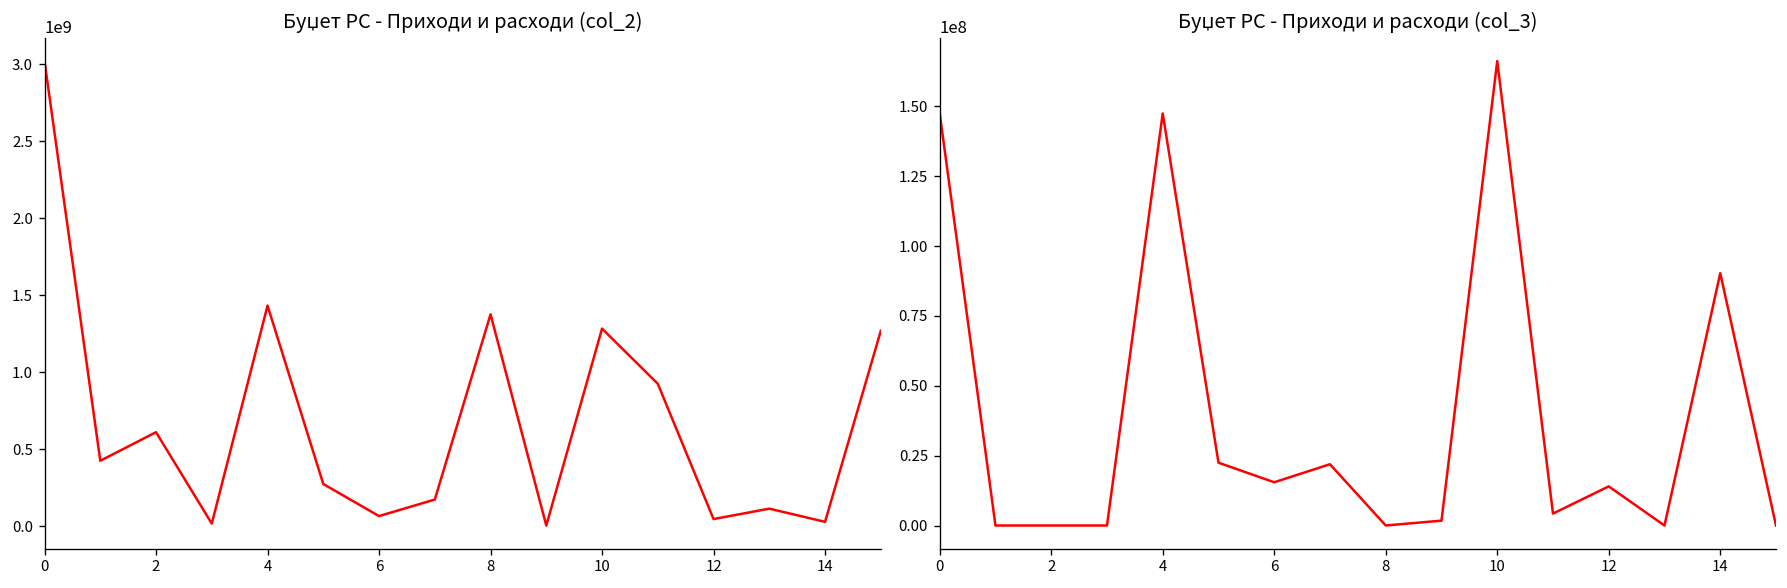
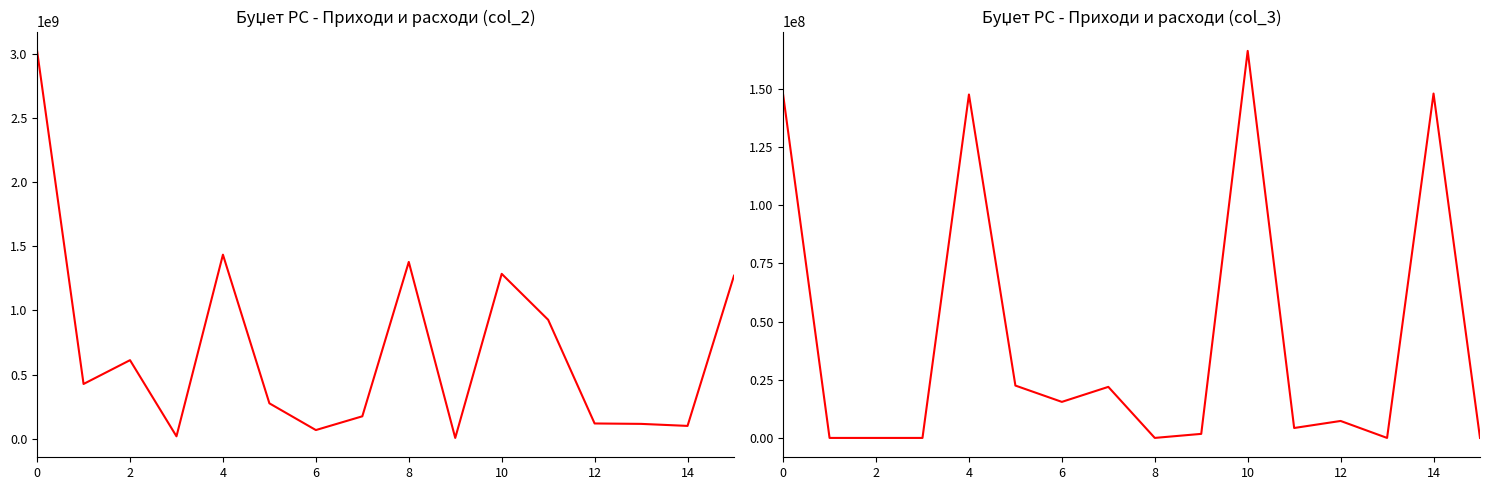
  {
    "Буџет РС - Приходи и расходи (col_2)": {
      "0": 3020000000,
      "2": 610000000,
      "4": 1430000000,
      "6": 70000000,
      "8": 1380000000,
      "10": 1280000000,
-     "12": 50000000,
-     "14": 30000000
+     "12": 120000000,
+     "14": 100000000
    },
    "Буџет РС - Приходи и расходи (col_3)": {
      "0": 148000000,
      "2": 0,
      "4": 148000000,
      "6": 15000000,
      "8": 0,
      "10": 166000000,
-     "12": 14000000,
-     "14": 90000000
+     "12": 7000000,
+     "14": 148000000
    }
  }
